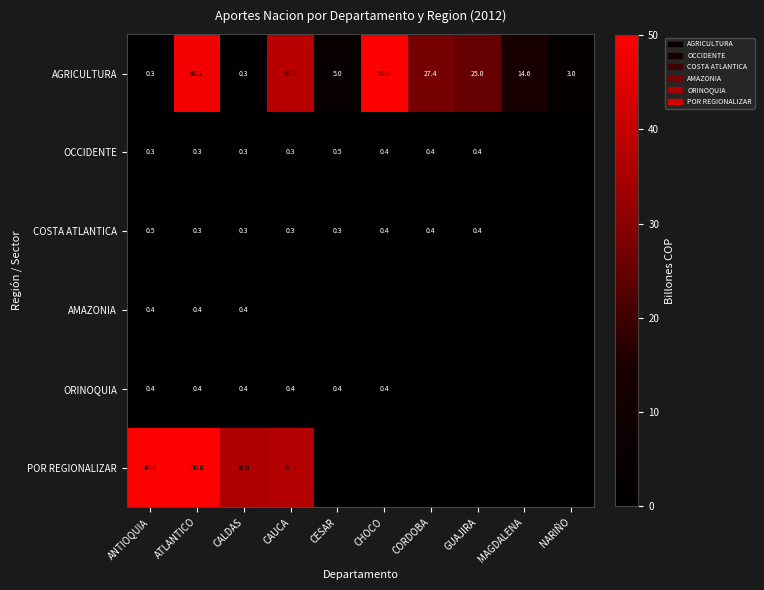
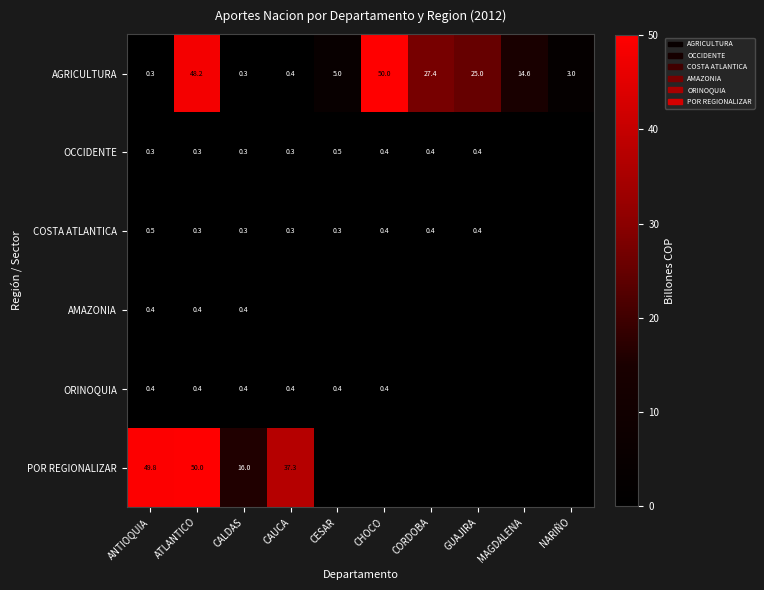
  {
    "AGRICULTURA": {
      "ANTIOQUIA": 0.3,
      "ATLANTICO": 48.2,
      "CALDAS": 0.3,
-     "CAUCA": 38.0,
+     "CAUCA": 0.4,
      "CESAR": 5.0,
      "CHOCO": 50.0,
      "CORDOBA": 27.4,
      "GUAJIRA": 25.0,
      "MAGDALENA": 14.6,
      "NARIÑO": 3.0
    },
    "OCCIDENTE": {
      "ANTIOQUIA": 0.3,
      "ATLANTICO": 0.3,
      "CALDAS": 0.3,
      "CAUCA": 0.3,
      "CESAR": 0.5,
      "CHOCO": 0.4,
      "CORDOBA": 0.4,
      "GUAJIRA": 0.4
    },
    "COSTA ATLANTICA": {
      "ANTIOQUIA": 0.5,
      "ATLANTICO": 0.3,
      "CALDAS": 0.3,
      "CAUCA": 0.3,
      "CESAR": 0.3,
      "CHOCO": 0.4,
      "CORDOBA": 0.4,
      "GUAJIRA": 0.4
    },
    "AMAZONIA": {
      "ANTIOQUIA": 0.4,
      "ATLANTICO": 0.4,
      "CALDAS": 0.4
    },
    "ORINOQUIA": {
      "ANTIOQUIA": 0.4,
      "ATLANTICO": 0.4,
      "CALDAS": 0.4,
      "CAUCA": 0.4,
      "CESAR": 0.4,
      "CHOCO": 0.4
    },
    "POR REGIONALIZAR": {
      "ANTIOQUIA": 49.8,
      "ATLANTICO": 50.0,
-     "CALDAS": 36.0,
+     "CALDAS": 16.0,
      "CAUCA": 37.3
    }
  }
